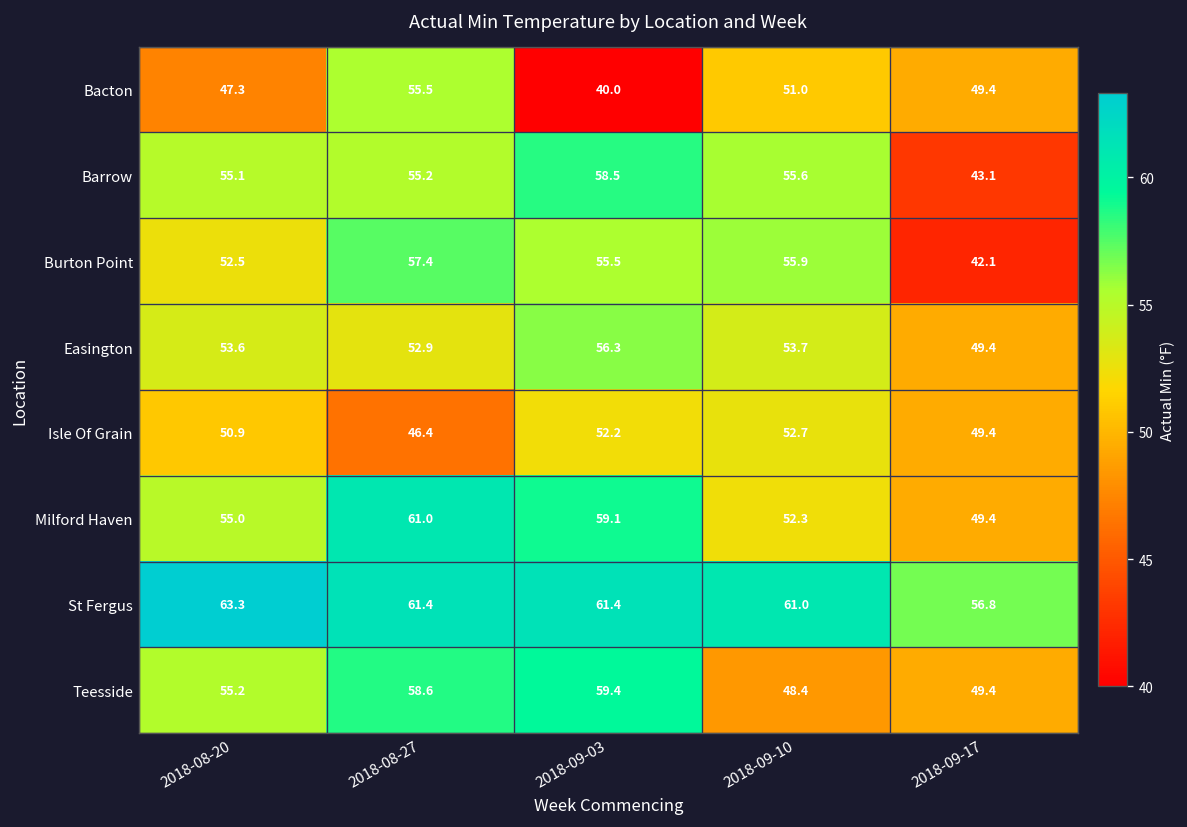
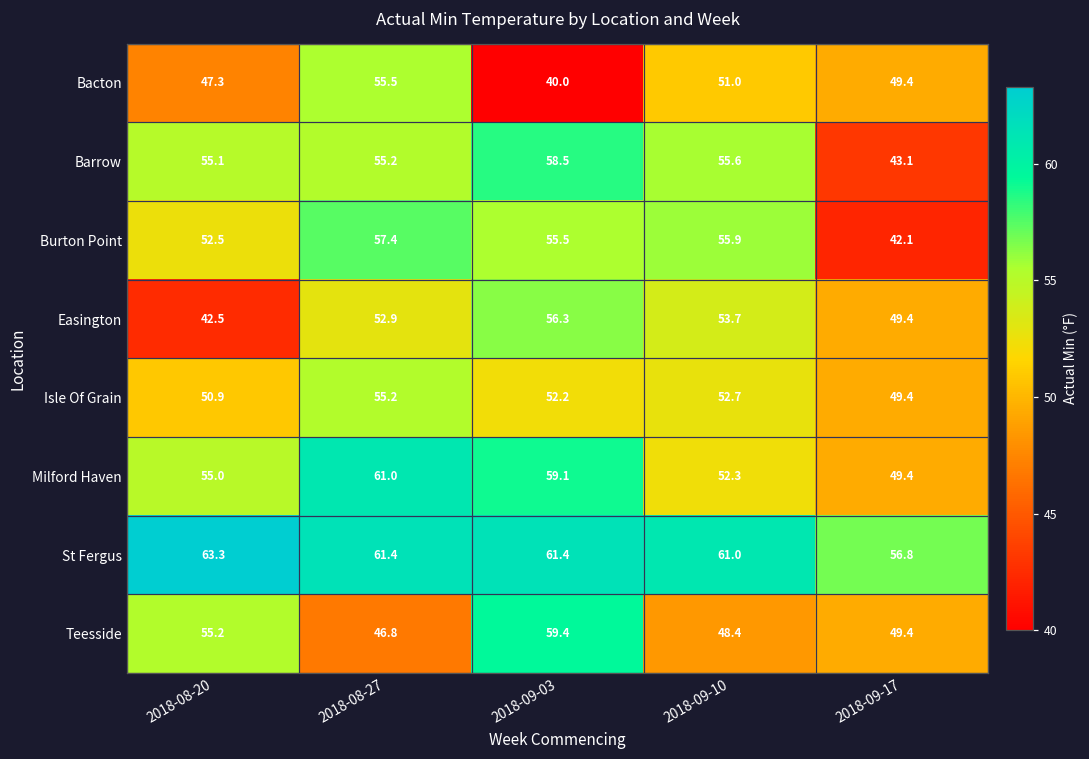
  {
    "Bacton": {
      "2018-08-20": 47.3,
      "2018-08-27": 55.5,
      "2018-09-03": 40.0,
      "2018-09-10": 51.0,
      "2018-09-17": 49.4
    },
    "Barrow": {
      "2018-08-20": 55.1,
      "2018-08-27": 55.2,
      "2018-09-03": 58.5,
      "2018-09-10": 55.6,
      "2018-09-17": 43.1
    },
    "Burton Point": {
      "2018-08-20": 52.5,
      "2018-08-27": 57.4,
      "2018-09-03": 55.5,
      "2018-09-10": 55.9,
      "2018-09-17": 42.1
    },
    "Easington": {
-     "2018-08-20": 53.6,
+     "2018-08-20": 42.5,
      "2018-08-27": 52.9,
      "2018-09-03": 56.3,
      "2018-09-10": 53.7,
      "2018-09-17": 49.4
    },
    "Isle Of Grain": {
      "2018-08-20": 50.9,
-     "2018-08-27": 46.4,
+     "2018-08-27": 55.2,
      "2018-09-03": 52.2,
      "2018-09-10": 52.7,
      "2018-09-17": 49.4
    },
    "Milford Haven": {
      "2018-08-20": 55.0,
      "2018-08-27": 61.0,
      "2018-09-03": 59.1,
      "2018-09-10": 52.3,
      "2018-09-17": 49.4
    },
    "St Fergus": {
      "2018-08-20": 63.3,
      "2018-08-27": 61.4,
      "2018-09-03": 61.4,
      "2018-09-10": 61.0,
      "2018-09-17": 56.8
    },
    "Teesside": {
      "2018-08-20": 55.2,
-     "2018-08-27": 58.6,
+     "2018-08-27": 46.8,
      "2018-09-03": 59.4,
      "2018-09-10": 48.4,
      "2018-09-17": 49.4
    }
  }
